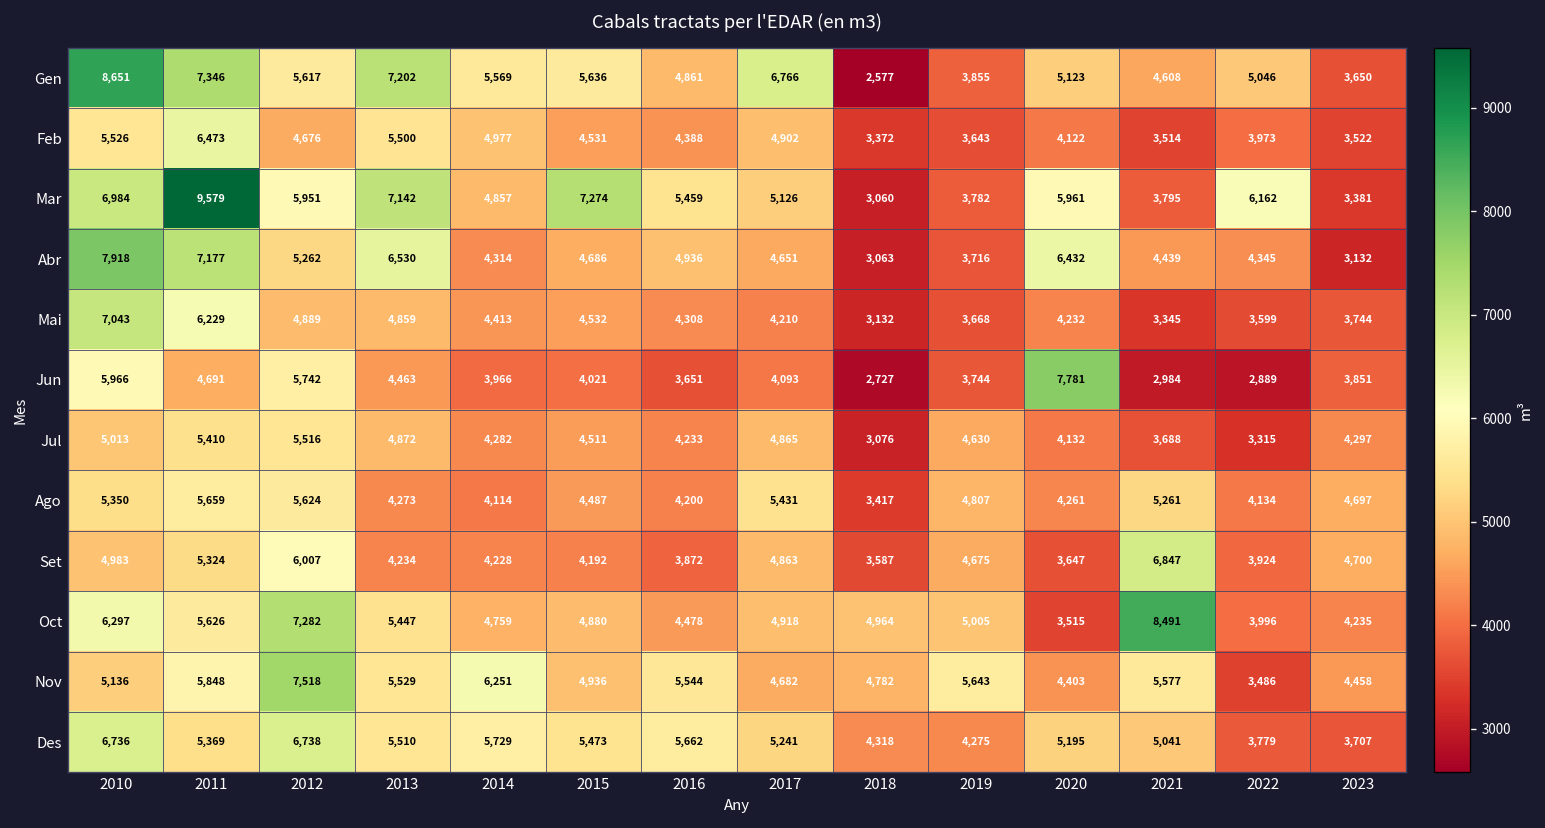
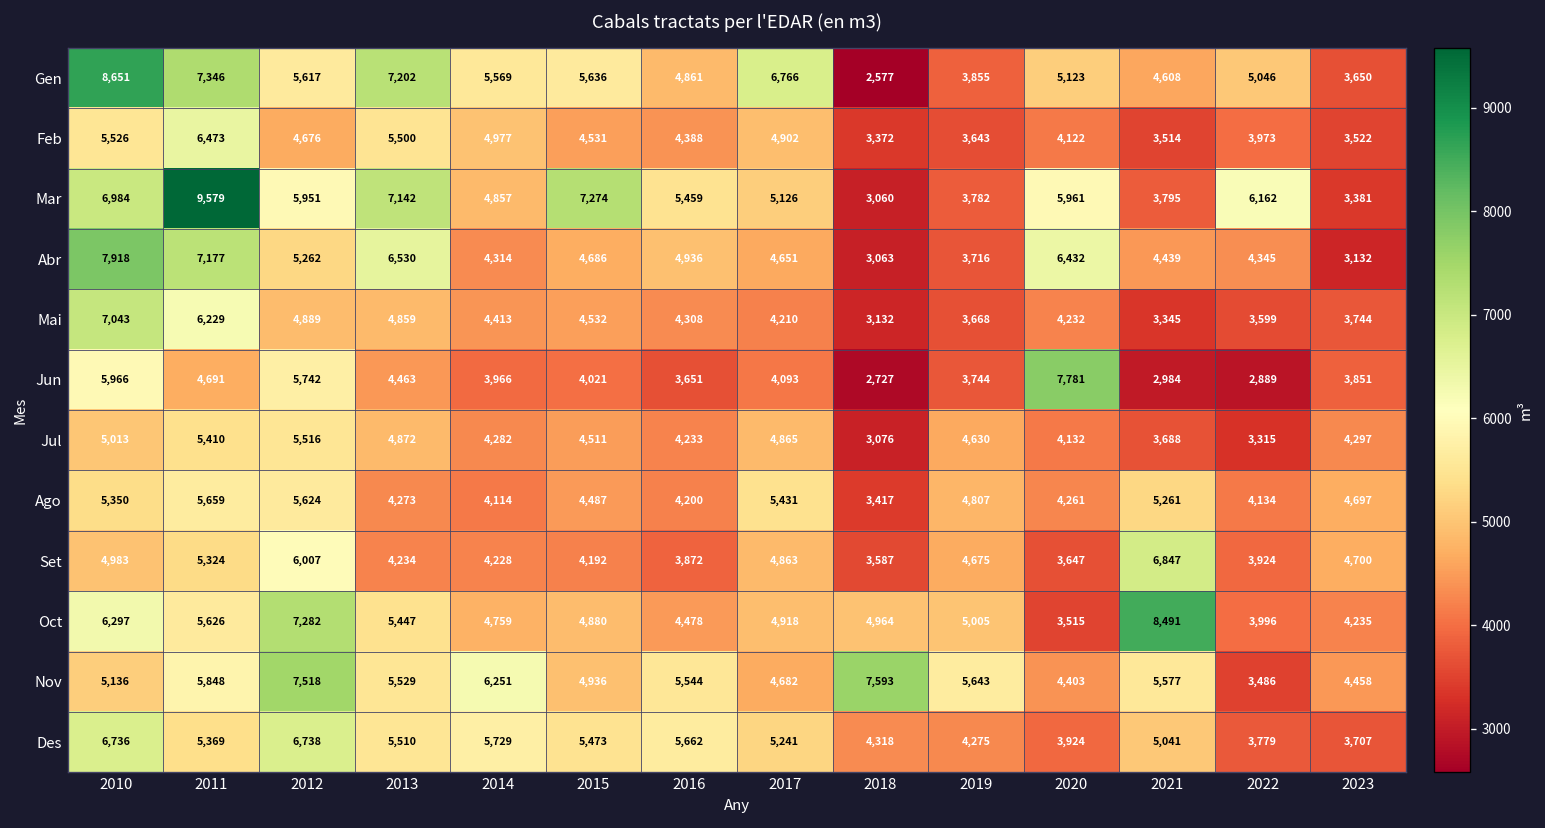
  {
    "Gen": {
      "2010": "8,651",
      "2011": "7,346",
      "2012": "5,617",
      "2013": "7,202",
      "2014": "5,569",
      "2015": "5,636",
      "2016": "4,861",
      "2017": "6,766",
      "2018": "2,577",
      "2019": "3,855",
      "2020": "5,123",
      "2021": "4,608",
      "2022": "5,046",
      "2023": "3,650"
    },
    "Feb": {
      "2010": "5,526",
      "2011": "6,473",
      "2012": "4,676",
      "2013": "5,500",
      "2014": "4,977",
      "2015": "4,531",
      "2016": "4,388",
      "2017": "4,902",
      "2018": "3,372",
      "2019": "3,643",
      "2020": "4,122",
      "2021": "3,514",
      "2022": "3,973",
      "2023": "3,522"
    },
    "Mar": {
      "2010": "6,984",
      "2011": "9,579",
      "2012": "5,951",
      "2013": "7,142",
      "2014": "4,857",
      "2015": "7,274",
      "2016": "5,459",
      "2017": "5,126",
      "2018": "3,060",
      "2019": "3,782",
      "2020": "5,961",
      "2021": "3,795",
      "2022": "6,162",
      "2023": "3,381"
    },
    "Abr": {
      "2010": "7,918",
      "2011": "7,177",
      "2012": "5,262",
      "2013": "6,530",
      "2014": "4,314",
      "2015": "4,686",
      "2016": "4,936",
      "2017": "4,651",
      "2018": "3,063",
      "2019": "3,716",
      "2020": "6,432",
      "2021": "4,439",
      "2022": "4,345",
      "2023": "3,132"
    },
    "Mai": {
      "2010": "7,043",
      "2011": "6,229",
      "2012": "4,889",
      "2013": "4,859",
      "2014": "4,413",
      "2015": "4,532",
      "2016": "4,308",
      "2017": "4,210",
      "2018": "3,132",
      "2019": "3,668",
      "2020": "4,232",
      "2021": "3,345",
      "2022": "3,599",
      "2023": "3,744"
    },
    "Jun": {
      "2010": "5,966",
      "2011": "4,691",
      "2012": "5,742",
      "2013": "4,463",
      "2014": "3,966",
      "2015": "4,021",
      "2016": "3,651",
      "2017": "4,093",
      "2018": "2,727",
      "2019": "3,744",
      "2020": "7,781",
      "2021": "2,984",
      "2022": "2,889",
      "2023": "3,851"
    },
    "Jul": {
      "2010": "5,013",
      "2011": "5,410",
      "2012": "5,516",
      "2013": "4,872",
      "2014": "4,282",
      "2015": "4,511",
      "2016": "4,233",
      "2017": "4,865",
      "2018": "3,076",
      "2019": "4,630",
      "2020": "4,132",
      "2021": "3,688",
      "2022": "3,315",
      "2023": "4,297"
    },
    "Ago": {
      "2010": "5,350",
      "2011": "5,659",
      "2012": "5,624",
      "2013": "4,273",
      "2014": "4,114",
      "2015": "4,487",
      "2016": "4,200",
      "2017": "5,431",
      "2018": "3,417",
      "2019": "4,807",
      "2020": "4,261",
      "2021": "5,261",
      "2022": "4,134",
      "2023": "4,697"
    },
    "Set": {
      "2010": "4,983",
      "2011": "5,324",
      "2012": "6,007",
      "2013": "4,234",
      "2014": "4,228",
      "2015": "4,192",
      "2016": "3,872",
      "2017": "4,863",
      "2018": "3,587",
      "2019": "4,675",
      "2020": "3,647",
      "2021": "6,847",
      "2022": "3,924",
      "2023": "4,700"
    },
    "Oct": {
      "2010": "6,297",
      "2011": "5,626",
      "2012": "7,282",
      "2013": "5,447",
      "2014": "4,759",
      "2015": "4,880",
      "2016": "4,478",
      "2017": "4,918",
      "2018": "4,964",
      "2019": "5,005",
      "2020": "3,515",
      "2021": "8,491",
      "2022": "3,996",
      "2023": "4,235"
    },
    "Nov": {
      "2010": "5,136",
      "2011": "5,848",
      "2012": "7,518",
      "2013": "5,529",
      "2014": "6,251",
      "2015": "4,936",
      "2016": "5,544",
      "2017": "4,682",
-     "2018": "4,782",
+     "2018": "7,593",
      "2019": "5,643",
      "2020": "4,403",
      "2021": "5,577",
      "2022": "3,486",
      "2023": "4,458"
    },
    "Des": {
      "2010": "6,736",
      "2011": "5,369",
      "2012": "6,738",
      "2013": "5,510",
      "2014": "5,729",
      "2015": "5,473",
      "2016": "5,662",
      "2017": "5,241",
      "2018": "4,318",
      "2019": "4,275",
-     "2020": "5,195",
+     "2020": "3,924",
      "2021": "5,041",
      "2022": "3,779",
      "2023": "3,707"
    }
  }
